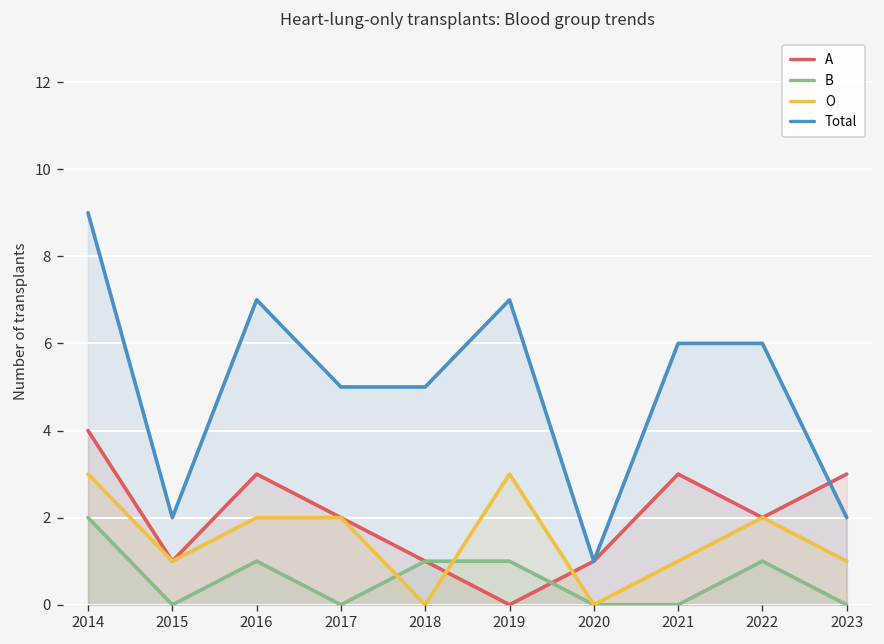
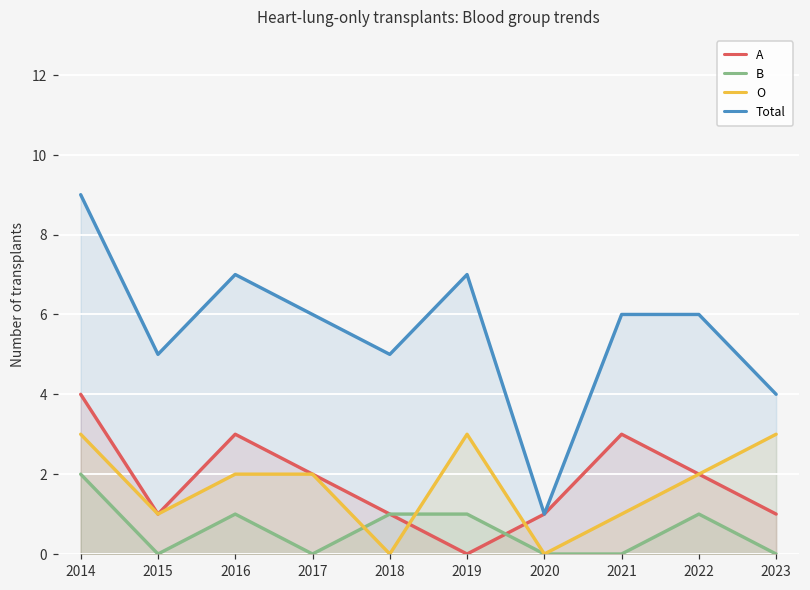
  {
    "A": {
      "2014": 4,
      "2016": 3,
      "2019": 0,
      "2021": 3,
-     "2023": 3
+     "2023": 1
    },
    "B": {
      "2014": 2,
      "2015": 0,
      "2016": 1,
      "2017": 0,
      "2019": 1,
      "2021": 0,
      "2022": 1,
      "2023": 0
    },
    "O": {
      "2014": 3,
      "2016": 2,
      "2018": 0,
      "2019": 3,
      "2021": 1,
-     "2023": 1
+     "2023": 3
    },
    "Total": {
      "2014": 9,
-     "2015": 2,
+     "2015": 5,
      "2016": 7,
-     "2017": 5,
+     "2017": 6,
      "2018": 5,
      "2019": 7,
      "2021": 6,
      "2022": 6,
-     "2023": 2
+     "2023": 4
    }
  }
